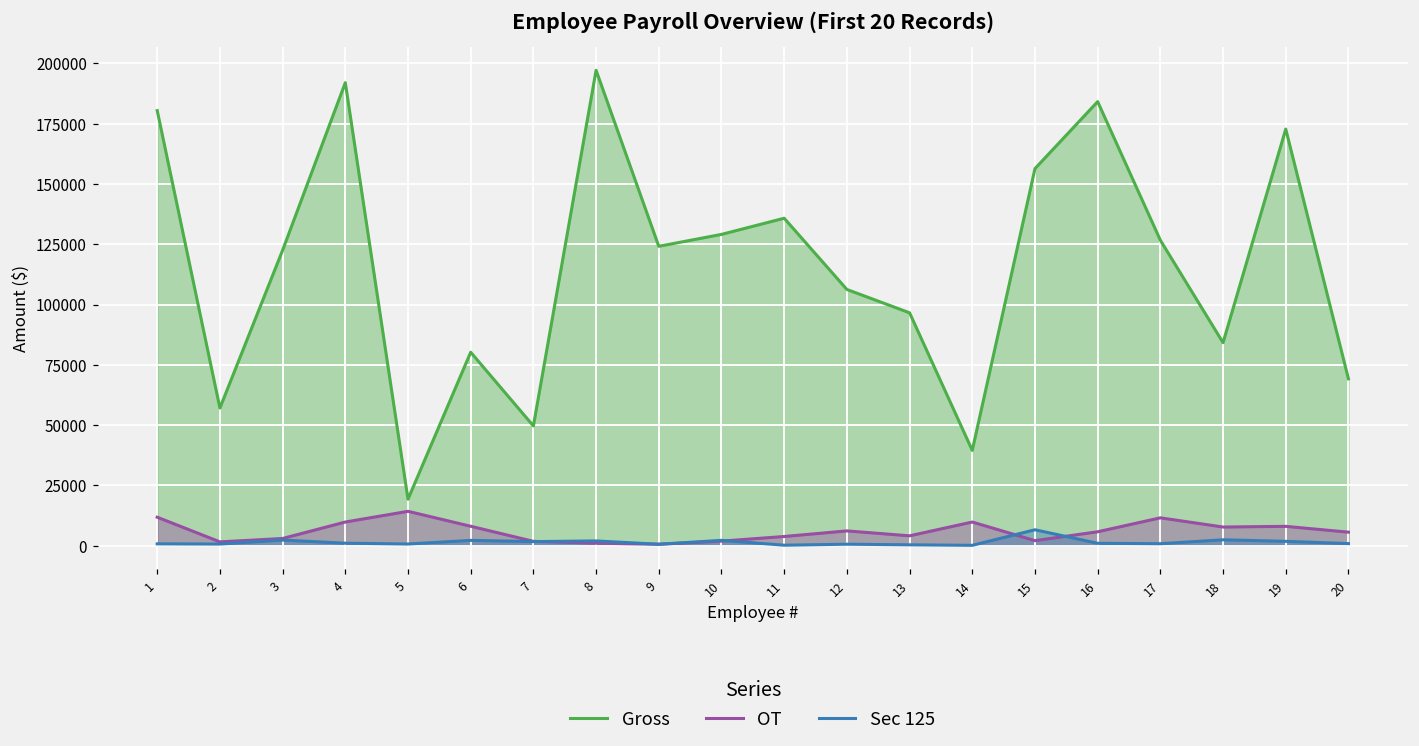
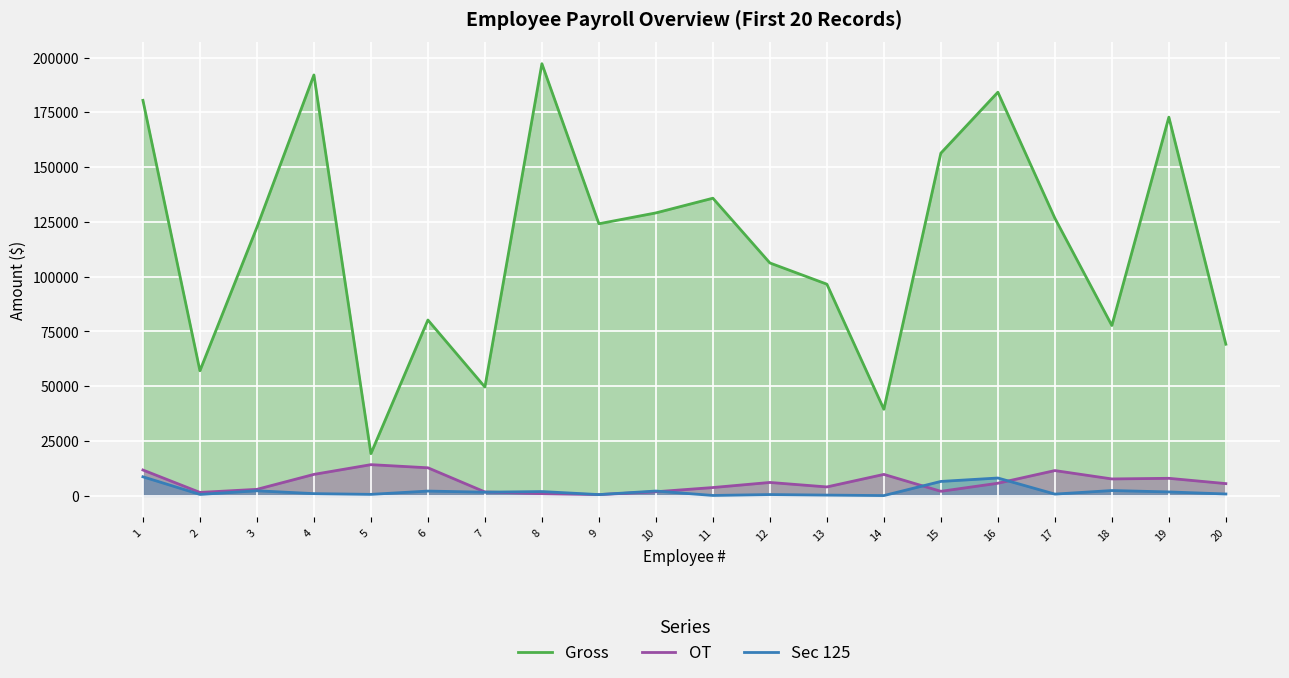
  {
    "Gross": {
      "1": 180000,
      "2": 57000,
      "3": 123000,
      "4": 192000,
      "5": 19000,
      "6": 80000,
      "7": 50000,
      "8": 197000,
      "9": 124000,
      "10": 129000,
      "11": 136000,
      "12": 106000,
      "13": 97000,
      "14": 40000,
      "15": 156000,
      "16": 184000,
      "17": 127000,
-     "18": 84000,
+     "18": 78000,
      "19": 173000,
      "20": 69000
    },
    "OT": {
      "1": 12000,
      "4": 10000,
      "5": 14000,
-     "6": 8000,
+     "6": 13000,
      "11": 4000,
      "12": 6000,
      "13": 4000,
      "14": 10000,
      "15": 2000,
      "16": 6000,
      "17": 12000,
      "18": 8000,
      "19": 8000,
      "20": 6000
    },
    "Sec 125": {
-     "1": 1000,
+     "1": 9000,
      "4": 1000,
      "5": 1000,
      "6": 2000,
      "11": 0,
      "12": 1000,
      "13": 0,
      "14": 0,
      "15": 7000,
-     "16": 1000,
+     "16": 8000,
      "17": 1000,
      "18": 2000,
      "19": 2000,
      "20": 1000
    }
  }
